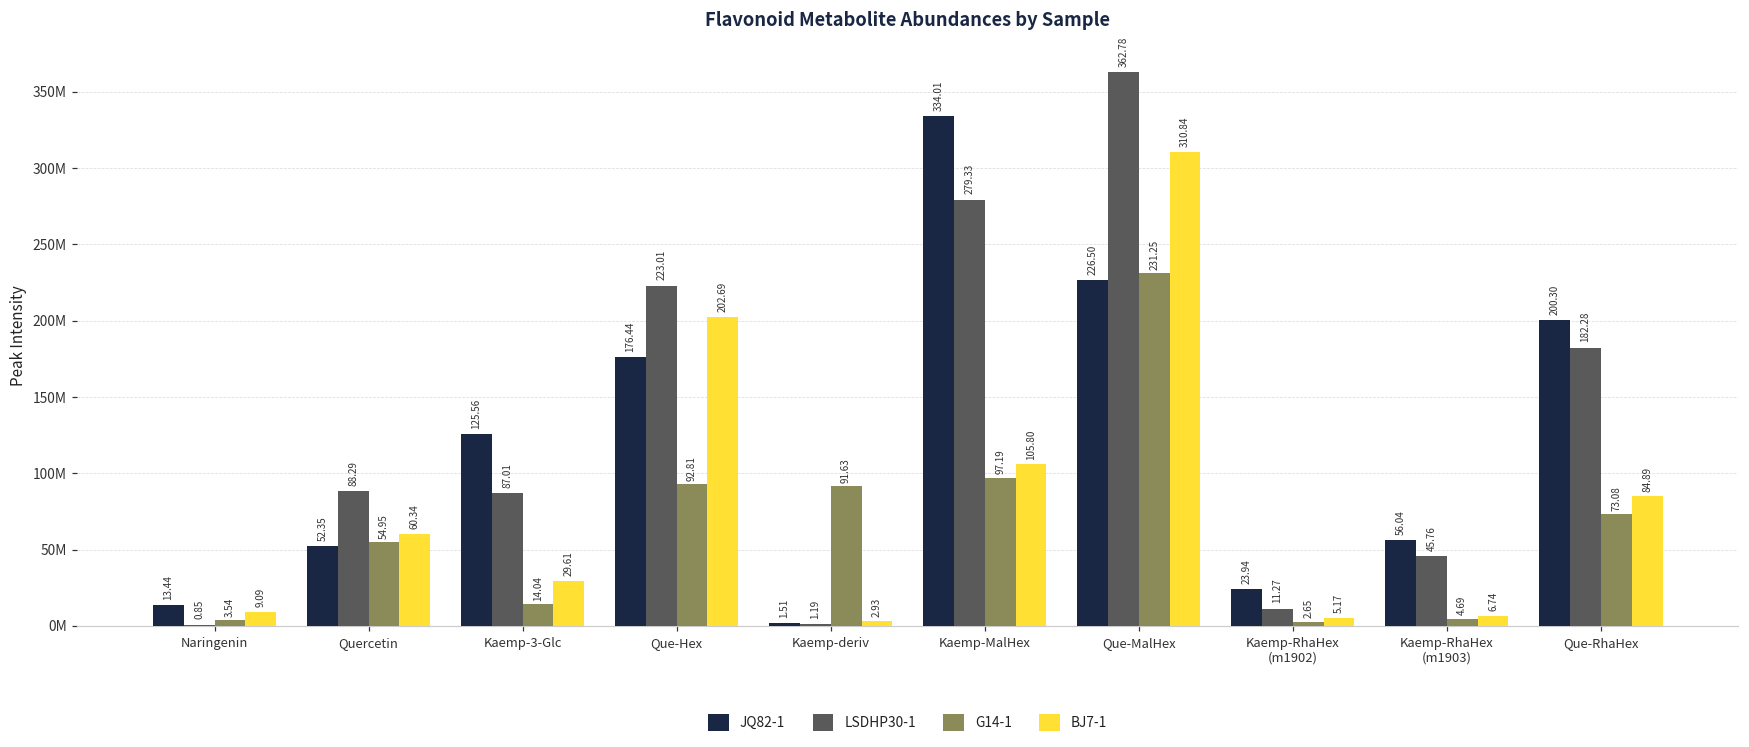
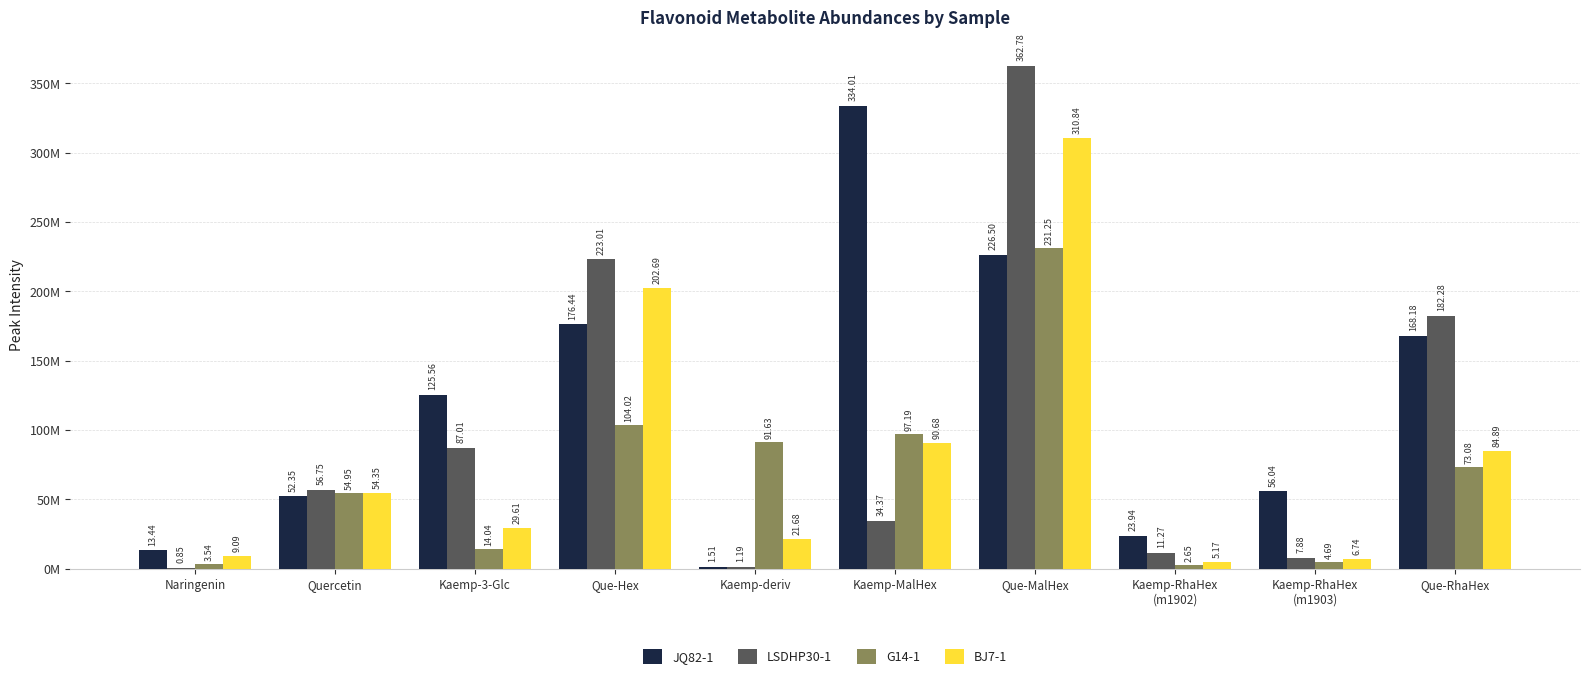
  {
    "JQ82-1": {
-     "Que-RhaHex": 200.30
+     "Que-RhaHex": 168.18
    },
    "LSDHP30-1": {
-     "Quercetin": 88.29,
-     "Kaemp-MalHex": 279.33,
-     "Kaemp-RhaHex (m1903)": 45.76
+     "Quercetin": 56.75,
+     "Kaemp-MalHex": 34.37,
+     "Kaemp-RhaHex (m1903)": 7.88
    },
    "G14-1": {
-     "Que-Hex": 92.81
+     "Que-Hex": 104.02
    },
    "BJ7-1": {
-     "Quercetin": 60.34,
-     "Kaemp-deriv": 2.93,
-     "Kaemp-MalHex": 105.80
+     "Quercetin": 54.35,
+     "Kaemp-deriv": 21.68,
+     "Kaemp-MalHex": 90.68
    }
  }
